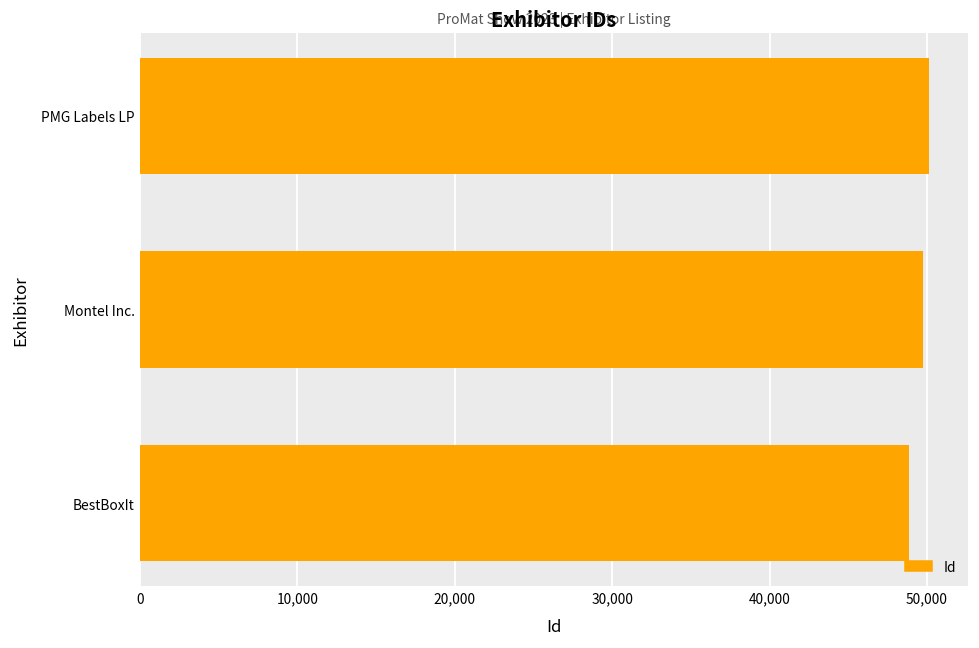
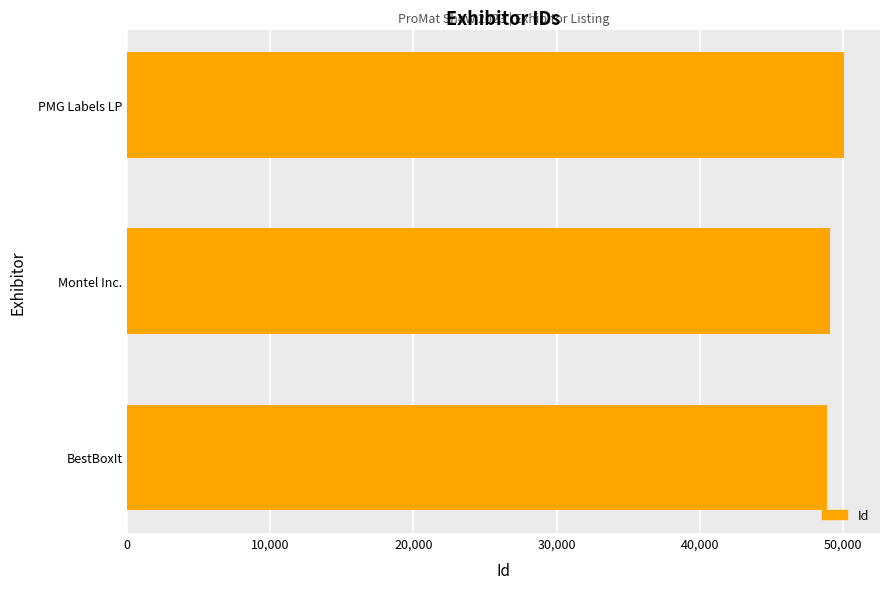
  {
    "PMG Labels LP": "50,100",
-   "Montel Inc.": "49,700",
+   "Montel Inc.": "49,100",
    "BestBoxIt": "48,900"
  }
